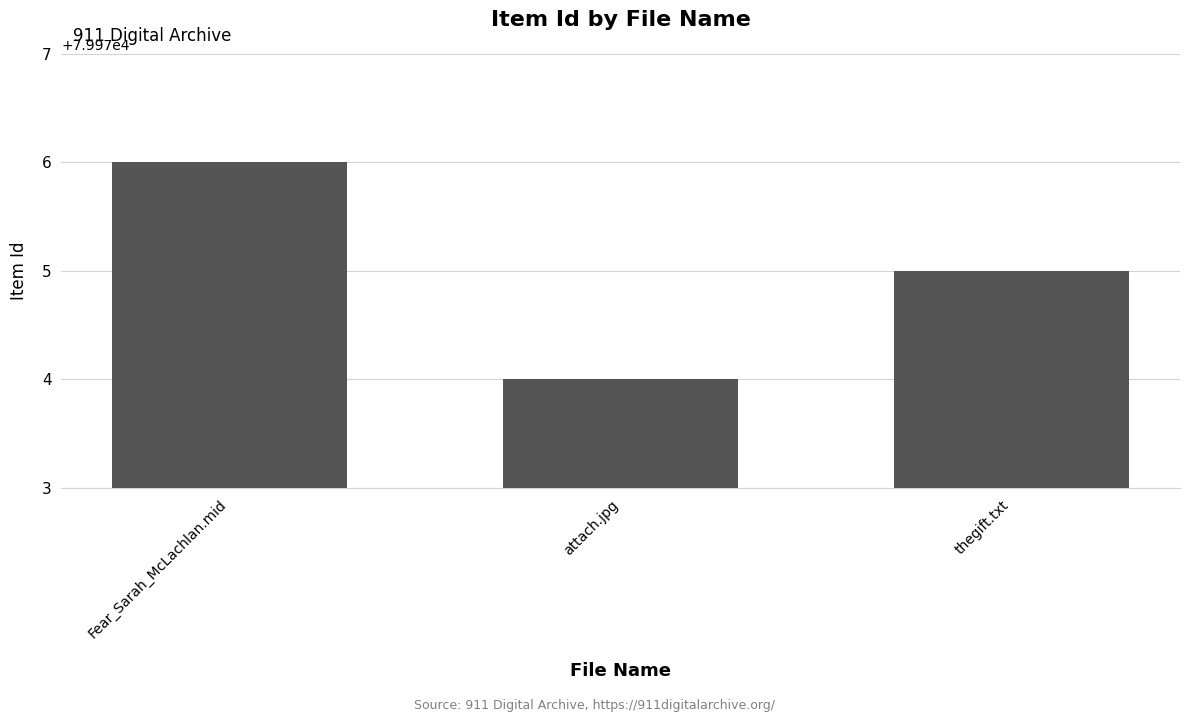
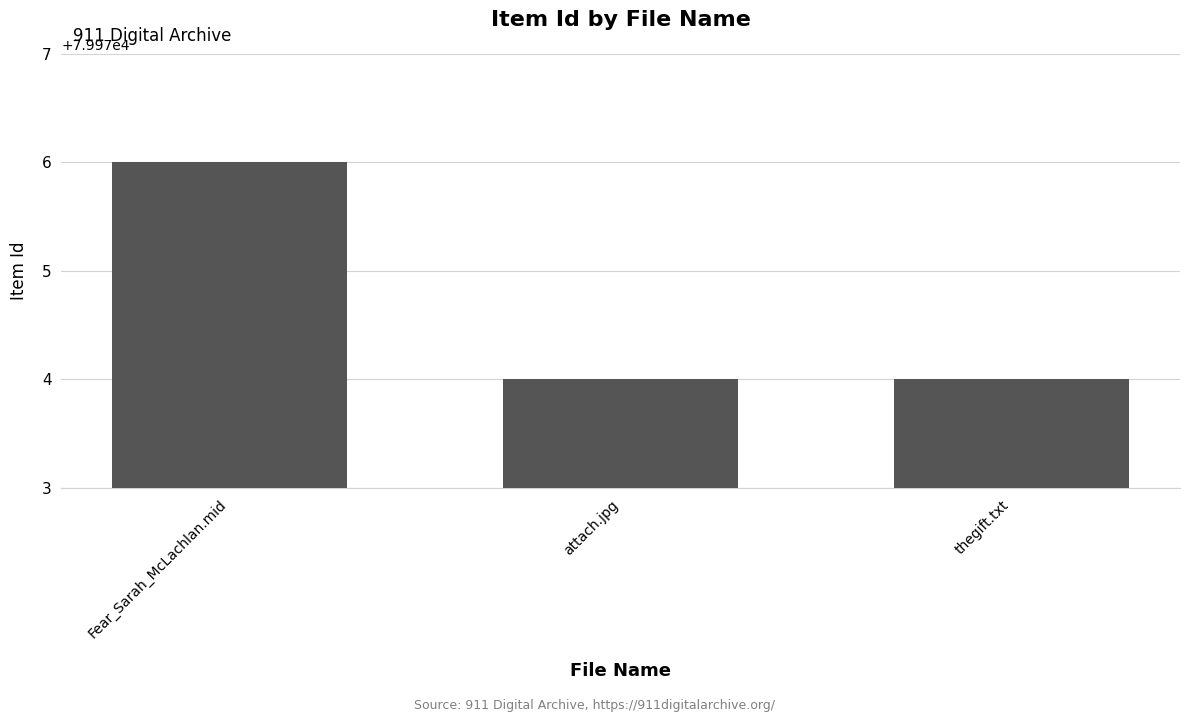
  {
    "Fear_Sarah_McLachlan.mid": 79976,
    "attach.jpg": 79974,
-   "thegift.txt": 79975
+   "thegift.txt": 79974
  }
